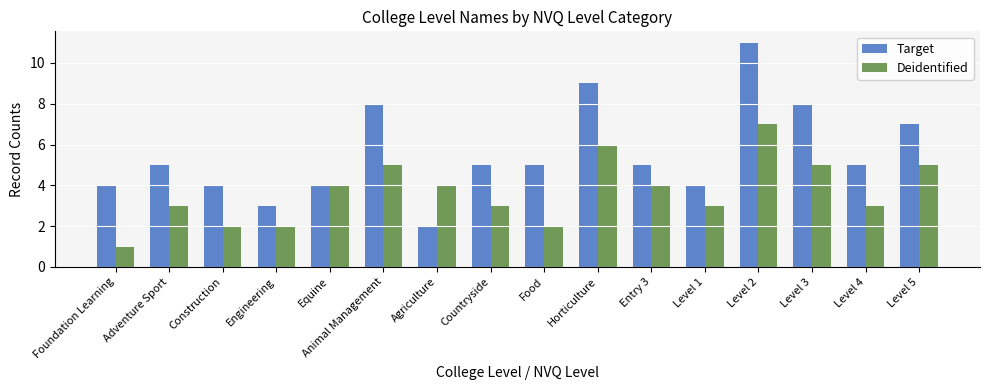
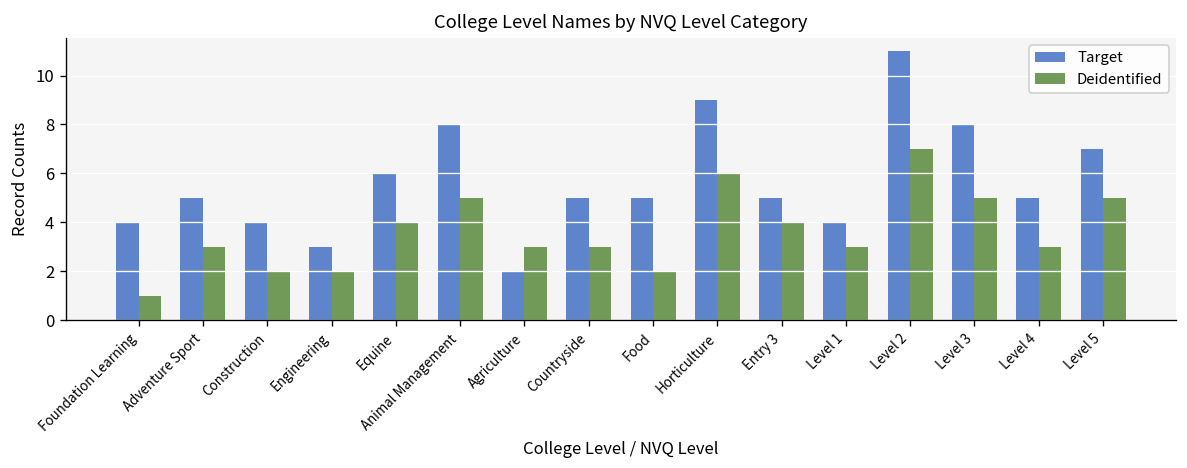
  {
    "Target": {
      "Foundation Learning": 4,
      "Adventure Sport": 5,
      "Construction": 4,
      "Engineering": 3,
-     "Equine": 4,
+     "Equine": 6,
      "Animal Management": 8,
      "Agriculture": 2,
      "Countryside": 5,
      "Food": 5,
      "Horticulture": 9,
      "Entry 3": 5,
      "Level 1": 4,
      "Level 2": 11,
      "Level 3": 8,
      "Level 4": 5,
      "Level 5": 7
    },
    "Deidentified": {
      "Foundation Learning": 1,
      "Adventure Sport": 3,
      "Construction": 2,
      "Engineering": 2,
      "Equine": 4,
      "Animal Management": 5,
-     "Agriculture": 4,
+     "Agriculture": 3,
      "Countryside": 3,
      "Food": 2,
      "Horticulture": 6,
      "Entry 3": 4,
      "Level 1": 3,
      "Level 2": 7,
      "Level 3": 5,
      "Level 4": 3,
      "Level 5": 5
    }
  }
